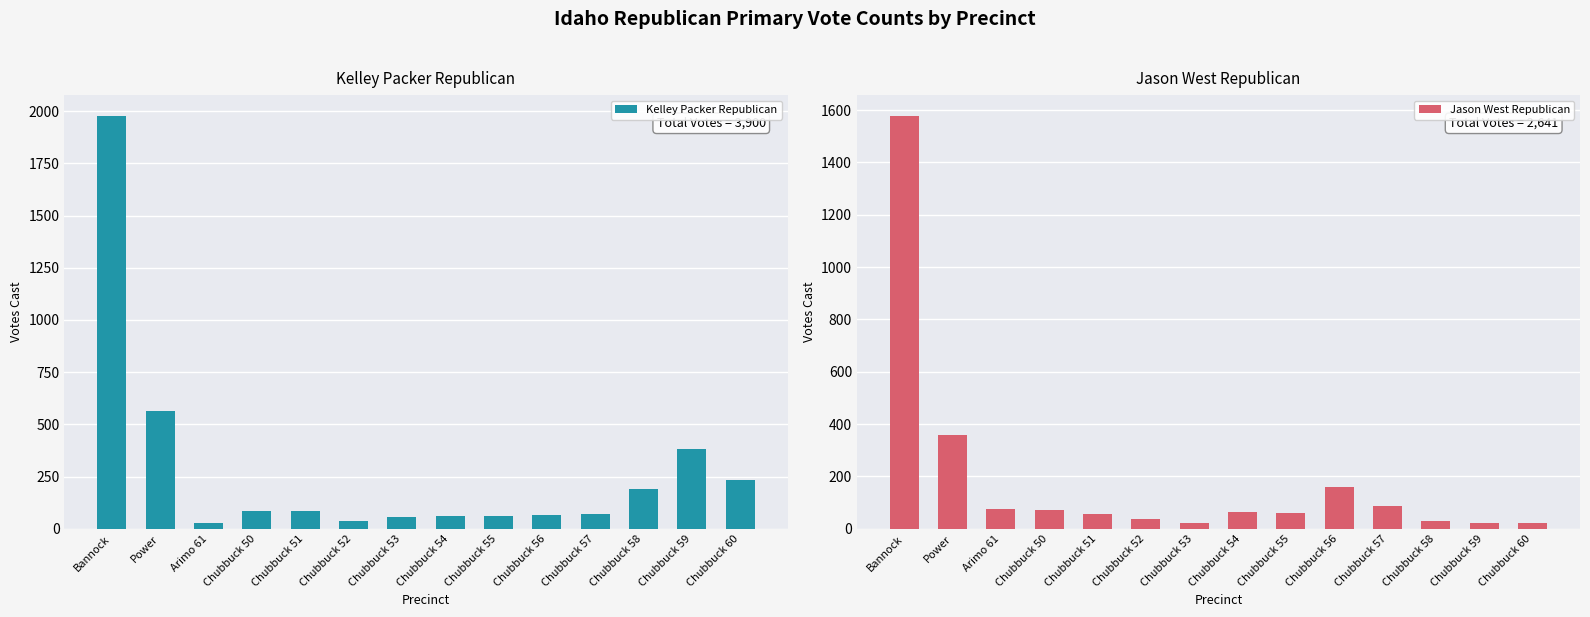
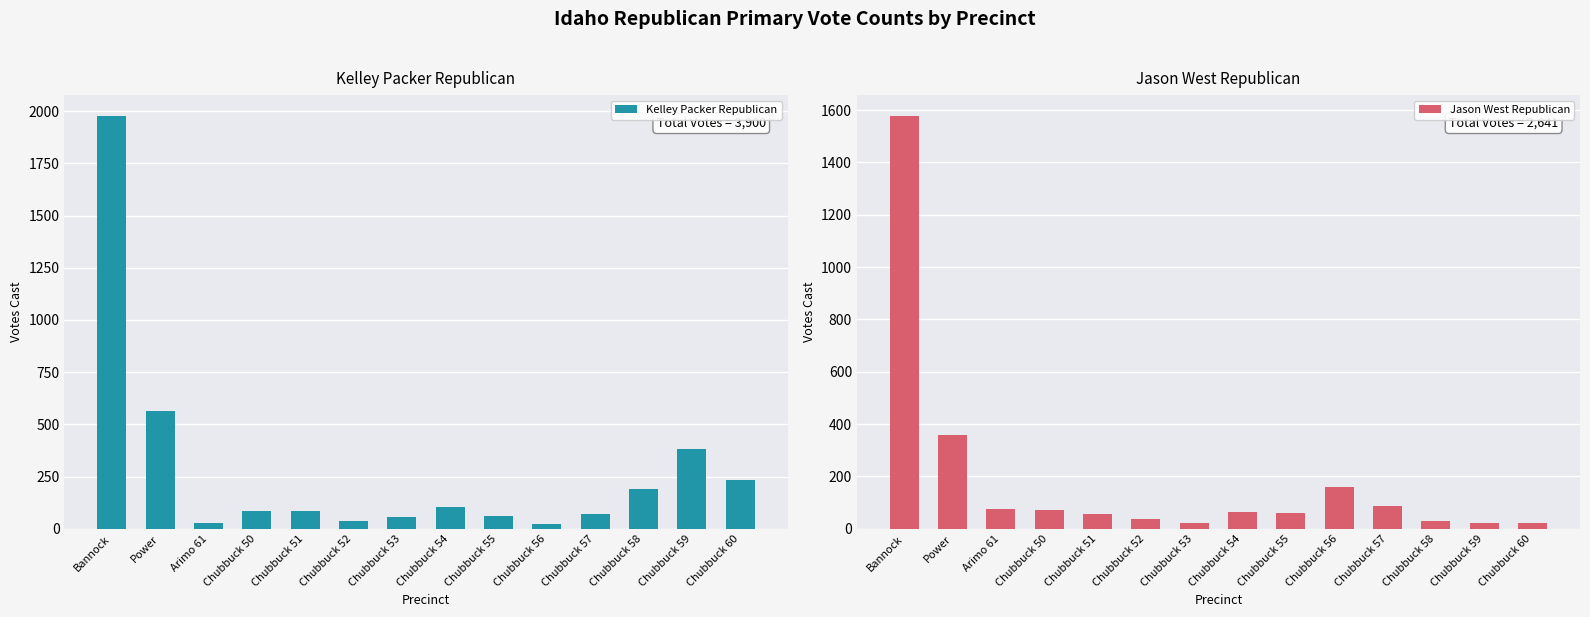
  {
    "Kelley Packer Republican": {
      "Bannock": 1980,
      "Power": 570,
      "Arimo 61": 30,
      "Chubbuck 50": 90,
      "Chubbuck 51": 90,
      "Chubbuck 52": 40,
      "Chubbuck 53": 60,
-     "Chubbuck 54": 60,
+     "Chubbuck 54": 100,
      "Chubbuck 55": 60,
-     "Chubbuck 56": 60,
+     "Chubbuck 56": 20,
      "Chubbuck 57": 70,
      "Chubbuck 58": 190,
      "Chubbuck 59": 380,
      "Chubbuck 60": 230
    },
    "Jason West Republican": {
      "Bannock": 1580,
      "Power": 360,
      "Arimo 61": 70,
      "Chubbuck 50": 70,
      "Chubbuck 51": 60,
      "Chubbuck 52": 40,
      "Chubbuck 53": 20,
      "Chubbuck 54": 70,
      "Chubbuck 55": 60,
      "Chubbuck 56": 160,
      "Chubbuck 57": 90,
      "Chubbuck 58": 30,
      "Chubbuck 59": 20,
      "Chubbuck 60": 20
    }
  }
